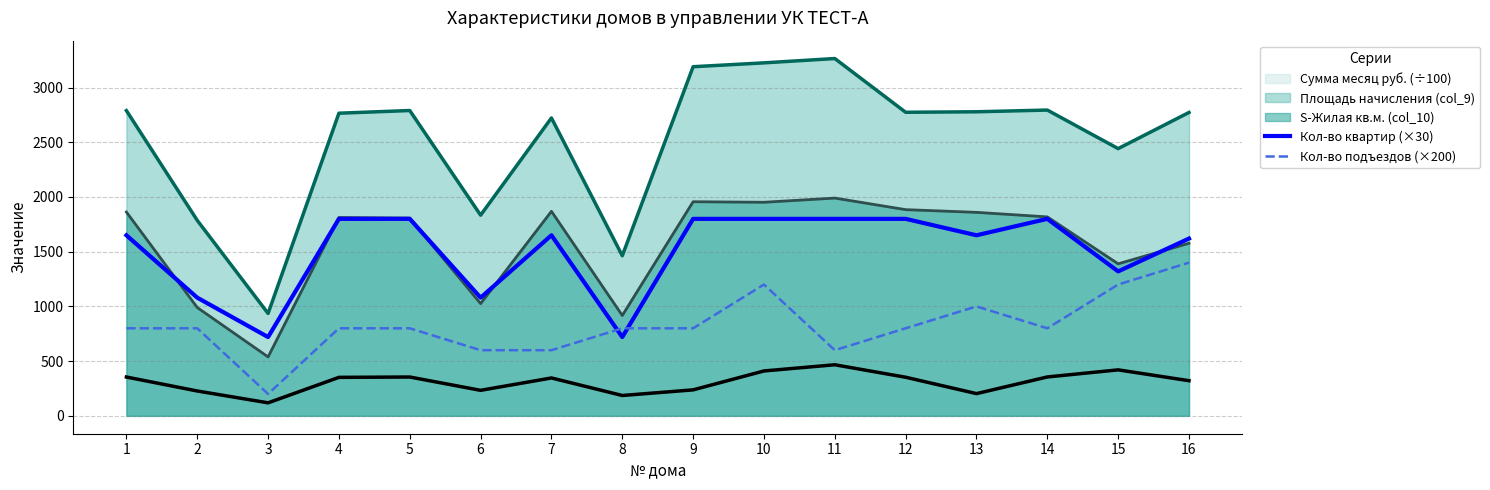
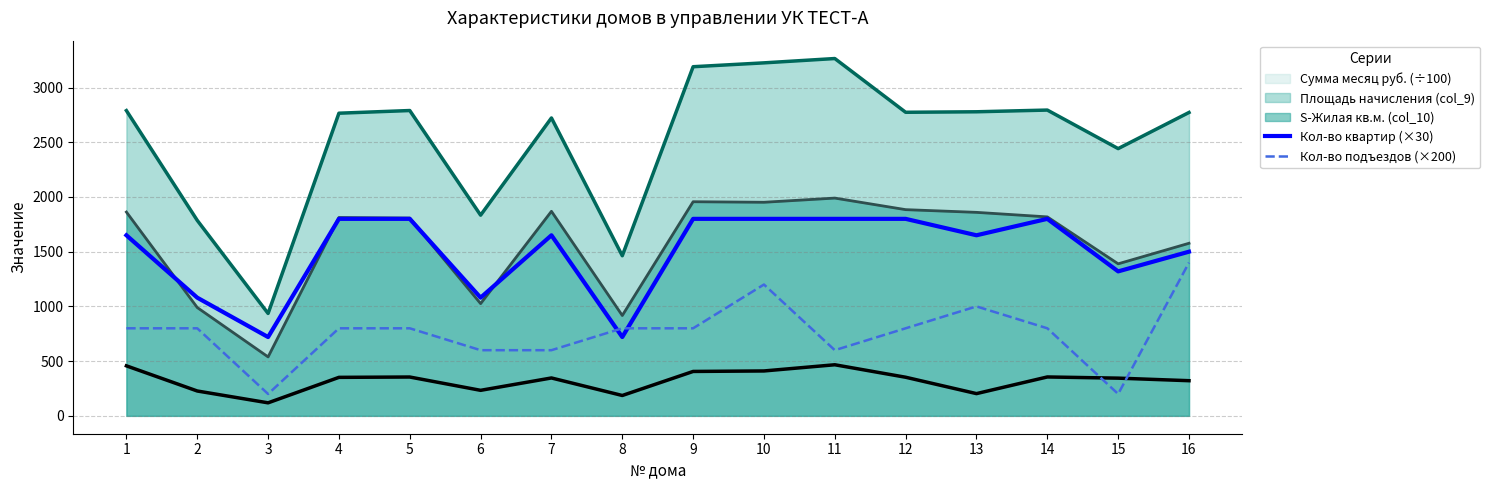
  {
    "Сумма месяц руб. (÷100)": {
-     "1": 350,
+     "1": 460,
      "2": 230,
      "3": 120,
      "4": 350,
      "5": 350,
      "6": 230,
      "7": 350,
      "8": 190,
-     "9": 240,
+     "9": 410,
      "10": 410,
      "11": 470,
      "12": 350,
      "13": 200,
      "14": 360,
-     "15": 420,
+     "15": 340,
      "16": 320
    },
    "Кол-во квартир (×30)": {
      "1": 1650,
      "2": 1080,
      "3": 720,
      "6": 1080,
      "7": 1650,
      "8": 720,
      "9": 1800,
      "10": 1800,
      "11": 1800,
      "12": 1800,
      "13": 1650,
      "15": 1320,
-     "16": 1620
+     "16": 1500
    },
    "Кол-во подъездов (×200)": {
      "1": 800,
      "2": 800,
      "3": 200,
      "4": 800,
      "5": 800,
      "6": 600,
      "7": 600,
      "8": 800,
      "9": 800,
      "10": 1200,
      "11": 600,
      "12": 800,
      "13": 1000,
      "14": 800,
-     "15": 1200,
+     "15": 200,
      "16": 1400
    }
  }
